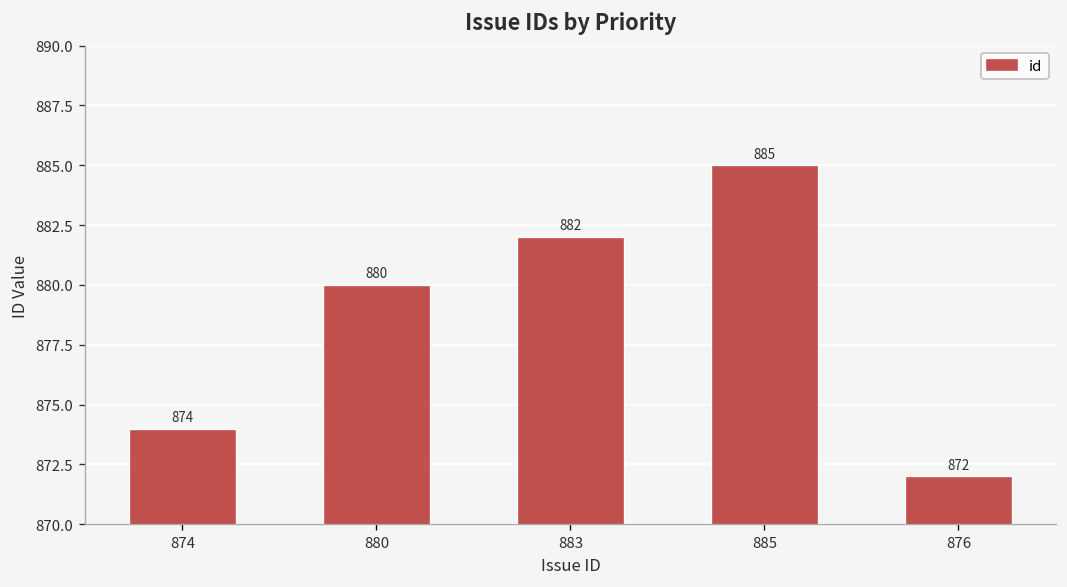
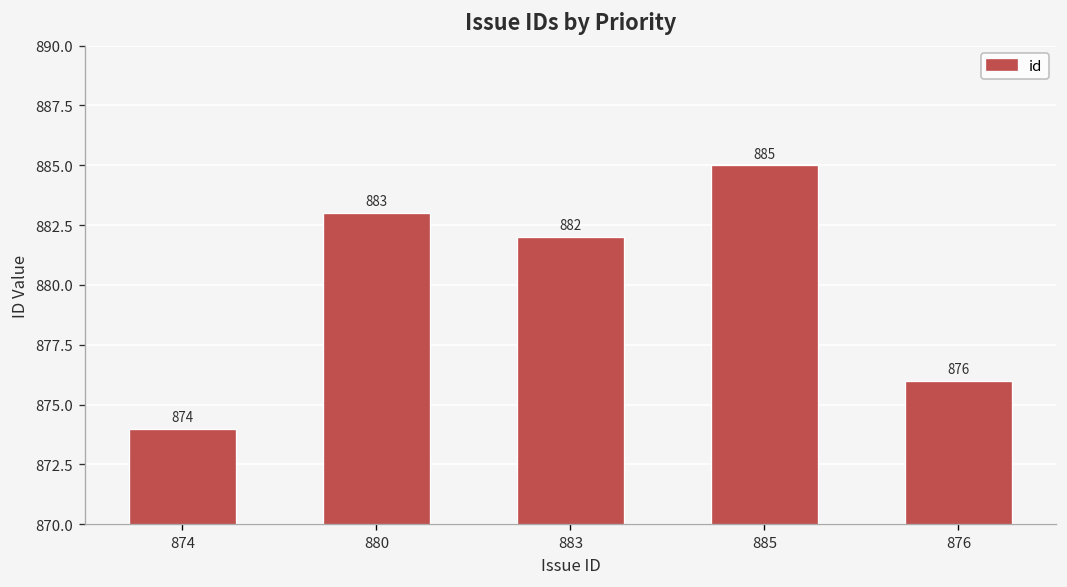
  {
    "874": 874,
-   "880": 880,
+   "880": 883,
    "883": 882,
    "885": 885,
-   "876": 872
+   "876": 876
  }
